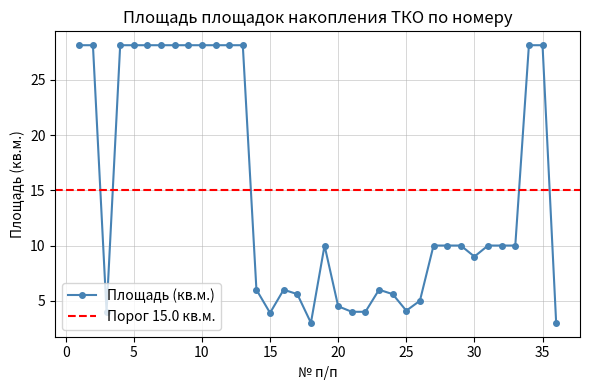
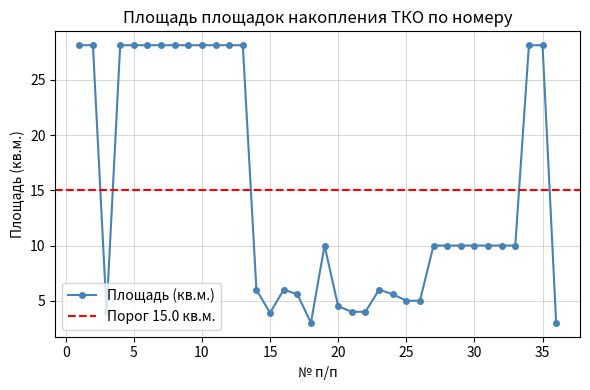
  {
    "5": 28.1,
    "10": 28.1,
    "15": 3.9,
    "20": 4.5,
-   "25": 4.1,
-   "30": 9,
+   "25": 5.0,
+   "30": 10,
    "35": 28.1
  }
